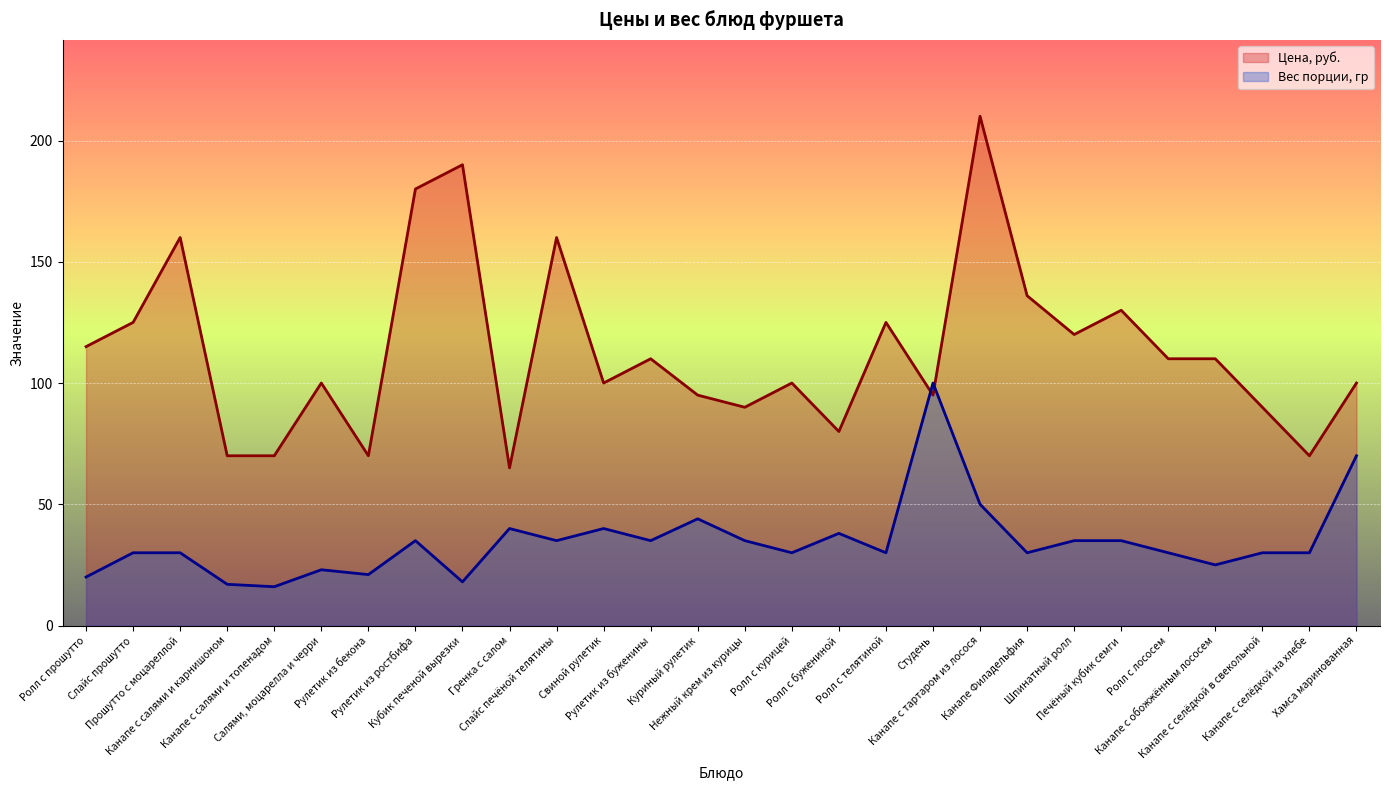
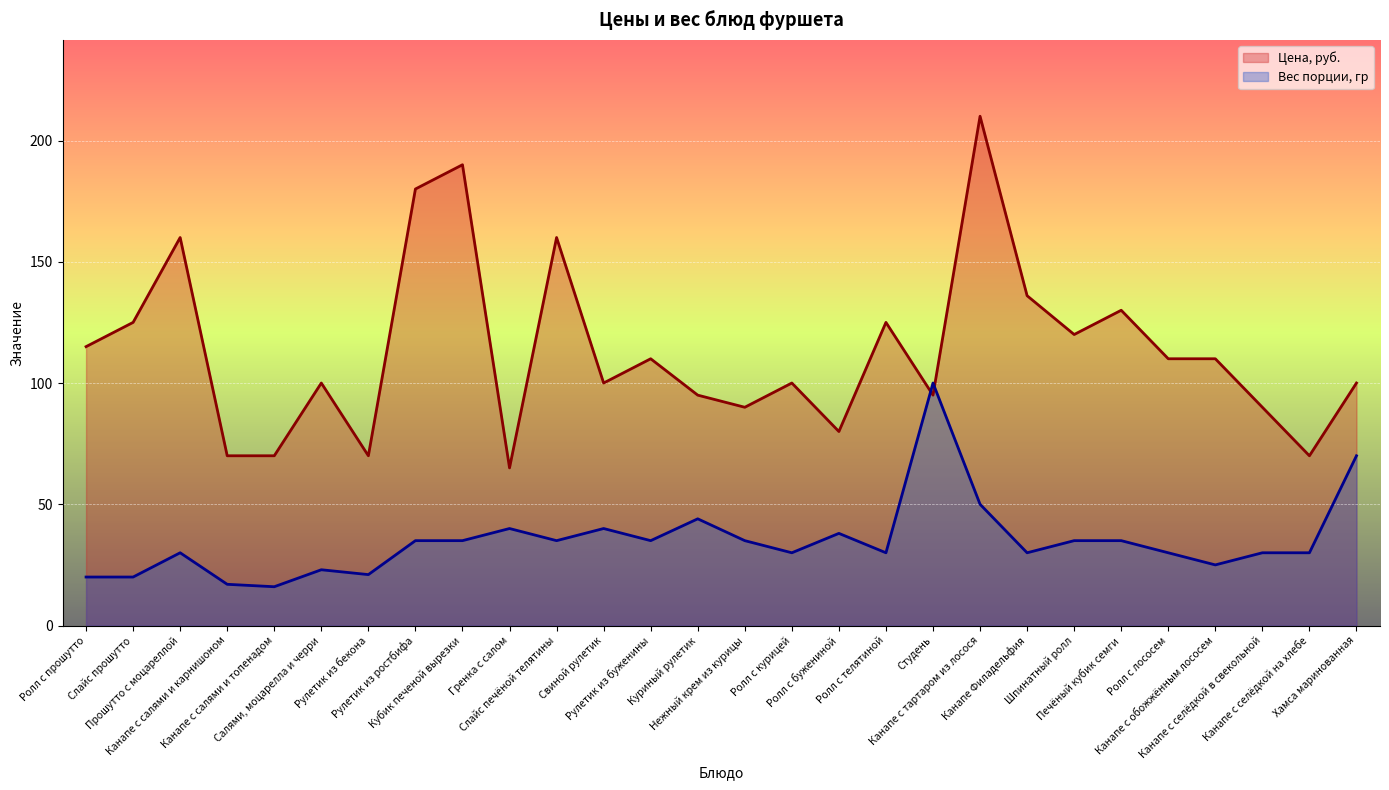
  {
    "Цена, руб.": {
      "Ролл с прошутто": 115,
      "Слайс прошутто": 125,
      "Прошутто с моцареллой": 160,
      "Канапе с салями и карнишоном": 70,
      "Канапе с салями и топенадом": 70,
      "Салями, моцарелла и черри": 100,
      "Рулетик из бекона": 70,
      "Рулетик из ростбифа": 180,
      "Кубик печеной вырезки": 190,
      "Гренка с салом": 65,
      "Слайс печёной телятины": 160,
      "Свиной рулетик": 100,
      "Рулетик из буженины": 110,
      "Куриный рулетик": 95,
      "Нежный крем из курицы": 90,
      "Ролл с курицей": 100,
      "Ролл с бужениной": 80,
      "Ролл с телятиной": 125,
      "Студень": 95,
      "Канапе с тартаром из лосося": 210,
      "Канапе Филадельфия": 136,
      "Шпинатный ролл": 120,
      "Печёный кубик семги": 130,
      "Ролл с лососем": 110,
      "Канапе с обожжённым лососем": 110,
      "Канапе с селёдкой в свекольной": 90,
      "Канапе с селёдкой на хлебе": 70,
      "Хамса маринованная": 100
    },
    "Вес порции, гр": {
      "Ролл с прошутто": 20,
-     "Слайс прошутто": 30,
+     "Слайс прошутто": 20,
      "Прошутто с моцареллой": 30,
      "Канапе с салями и карнишоном": 17,
      "Канапе с салями и топенадом": 16,
      "Салями, моцарелла и черри": 23,
      "Рулетик из бекона": 21,
      "Рулетик из ростбифа": 35,
-     "Кубик печеной вырезки": 18,
+     "Кубик печеной вырезки": 35,
      "Гренка с салом": 40,
      "Слайс печёной телятины": 35,
      "Свиной рулетик": 40,
      "Рулетик из буженины": 35,
      "Куриный рулетик": 44,
      "Нежный крем из курицы": 35,
      "Ролл с курицей": 30,
      "Ролл с бужениной": 38,
      "Ролл с телятиной": 30,
      "Студень": 100,
      "Канапе с тартаром из лосося": 50,
      "Канапе Филадельфия": 30,
      "Шпинатный ролл": 35,
      "Печёный кубик семги": 35,
      "Ролл с лососем": 30,
      "Канапе с обожжённым лососем": 25,
      "Канапе с селёдкой в свекольной": 30,
      "Канапе с селёдкой на хлебе": 30,
      "Хамса маринованная": 70
    }
  }
